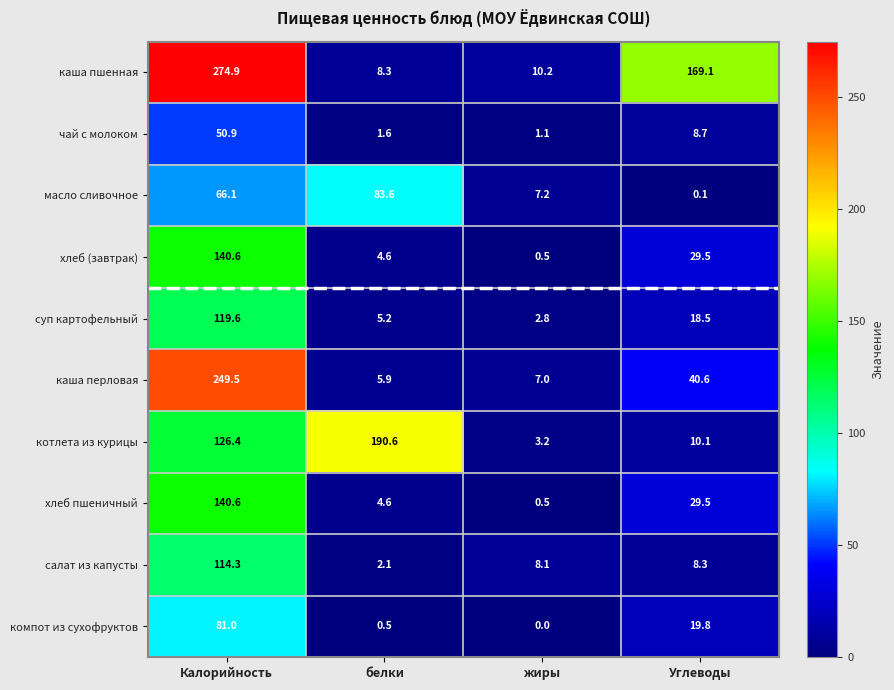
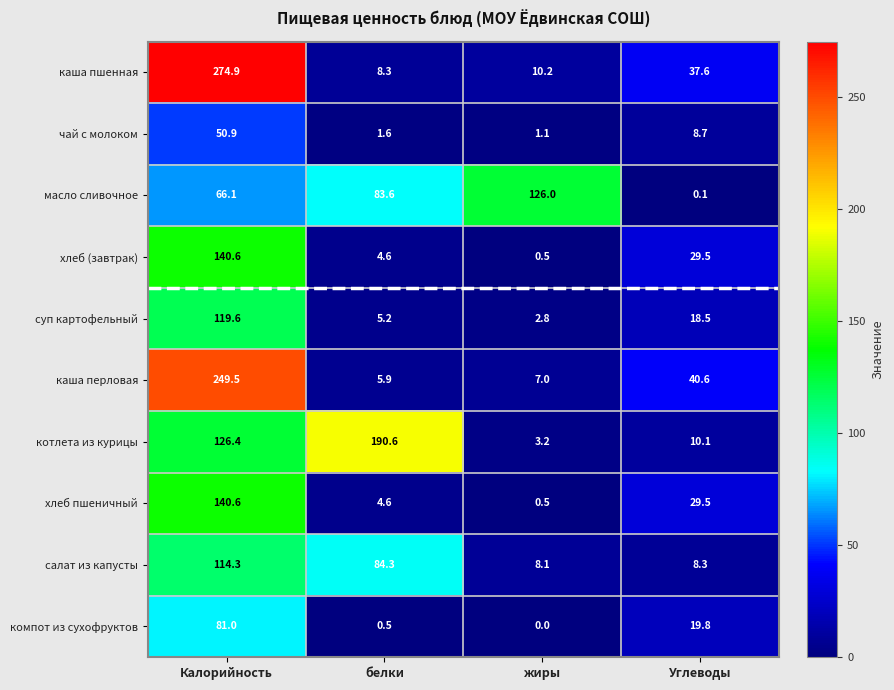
  {
    "каша пшенная": {
      "Калорийность": 274.9,
      "белки": 8.3,
      "жиры": 10.2,
-     "Углеводы": 169.1
+     "Углеводы": 37.6
    },
    "чай с молоком": {
      "Калорийность": 50.9,
      "белки": 1.6,
      "жиры": 1.1,
      "Углеводы": 8.7
    },
    "масло сливочное": {
      "Калорийность": 66.1,
      "белки": 83.6,
-     "жиры": 7.2,
+     "жиры": 126.0,
      "Углеводы": 0.1
    },
    "хлеб (завтрак)": {
      "Калорийность": 140.6,
      "белки": 4.6,
      "жиры": 0.5,
      "Углеводы": 29.5
    },
    "суп картофельный": {
      "Калорийность": 119.6,
      "белки": 5.2,
      "жиры": 2.8,
      "Углеводы": 18.5
    },
    "каша перловая": {
      "Калорийность": 249.5,
      "белки": 5.9,
      "жиры": 7.0,
      "Углеводы": 40.6
    },
    "котлета из курицы": {
      "Калорийность": 126.4,
      "белки": 190.6,
      "жиры": 3.2,
      "Углеводы": 10.1
    },
    "хлеб пшеничный": {
      "Калорийность": 140.6,
      "белки": 4.6,
      "жиры": 0.5,
      "Углеводы": 29.5
    },
    "салат из капусты": {
      "Калорийность": 114.3,
-     "белки": 2.1,
+     "белки": 84.3,
      "жиры": 8.1,
      "Углеводы": 8.3
    },
    "компот из сухофруктов": {
      "Калорийность": 81.0,
      "белки": 0.5,
      "жиры": 0.0,
      "Углеводы": 19.8
    }
  }
